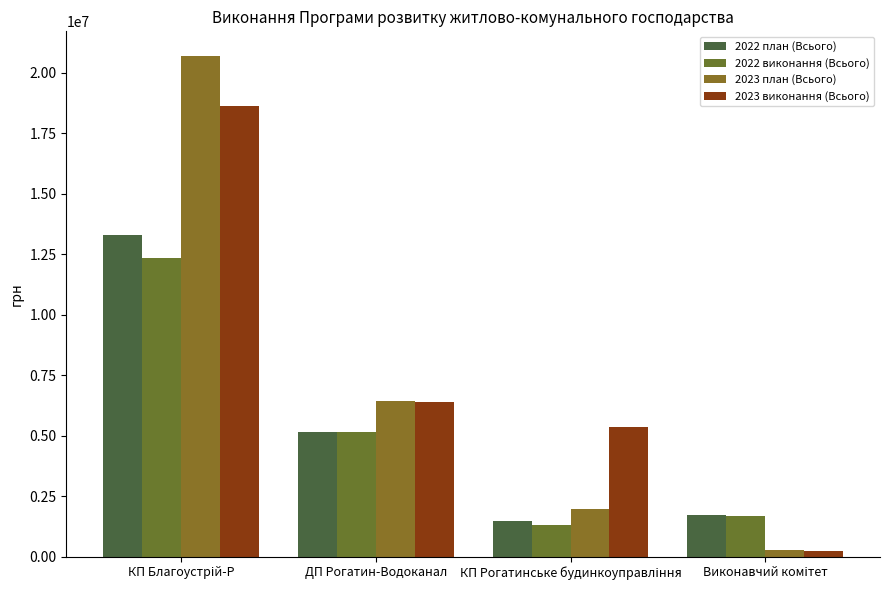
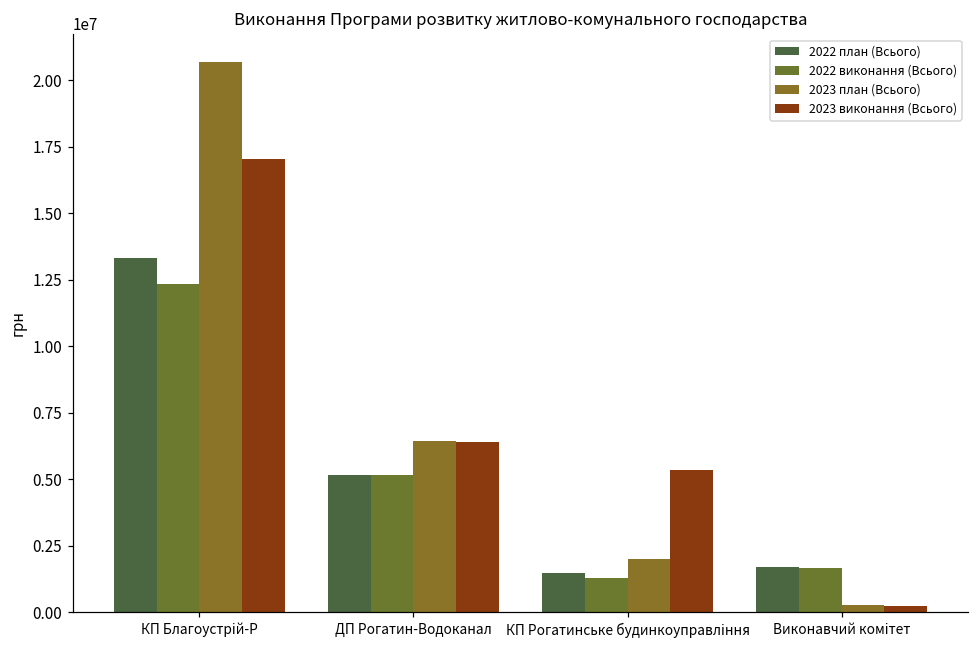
  {
    "2023 виконання (Всього)": {
-     "КП Благоустрій-Р": 18600000,
+     "КП Благоустрій-Р": 17000000,
      "ДП Рогатин-Водоканал": 6400000,
      "КП Рогатинське будинкоуправління": 5300000,
      "Виконавчий комітет": 200000
    }
  }
